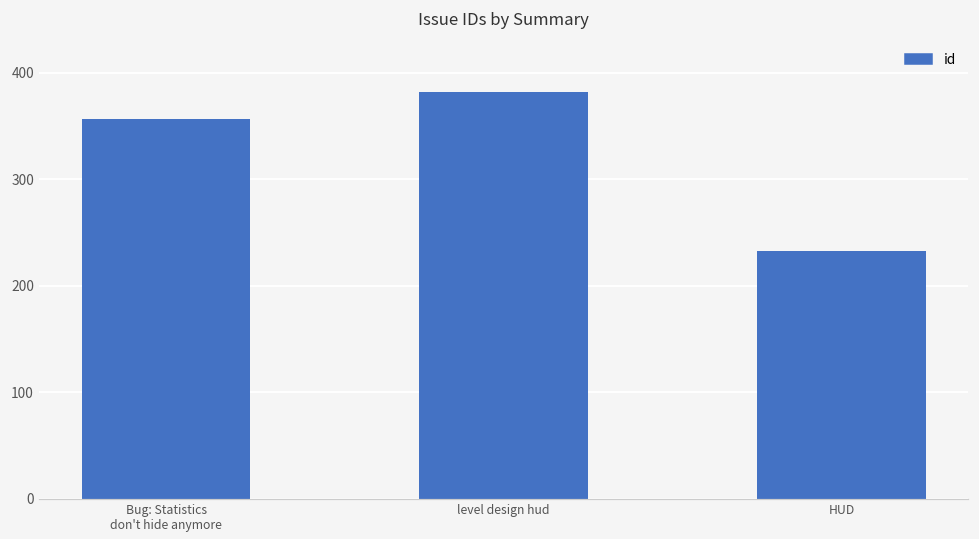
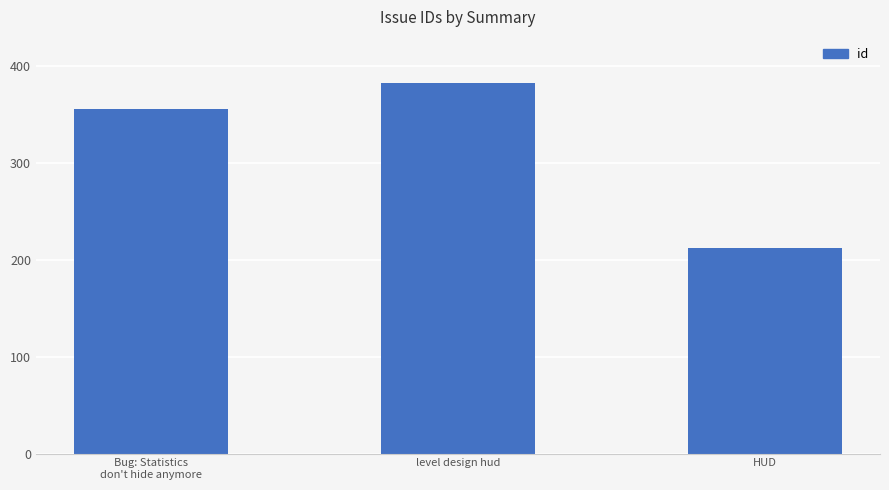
  {
    "Bug: Statistics don't hide anymore": 360,
    "level design hud": 380,
-   "HUD": 230
+   "HUD": 210
  }
